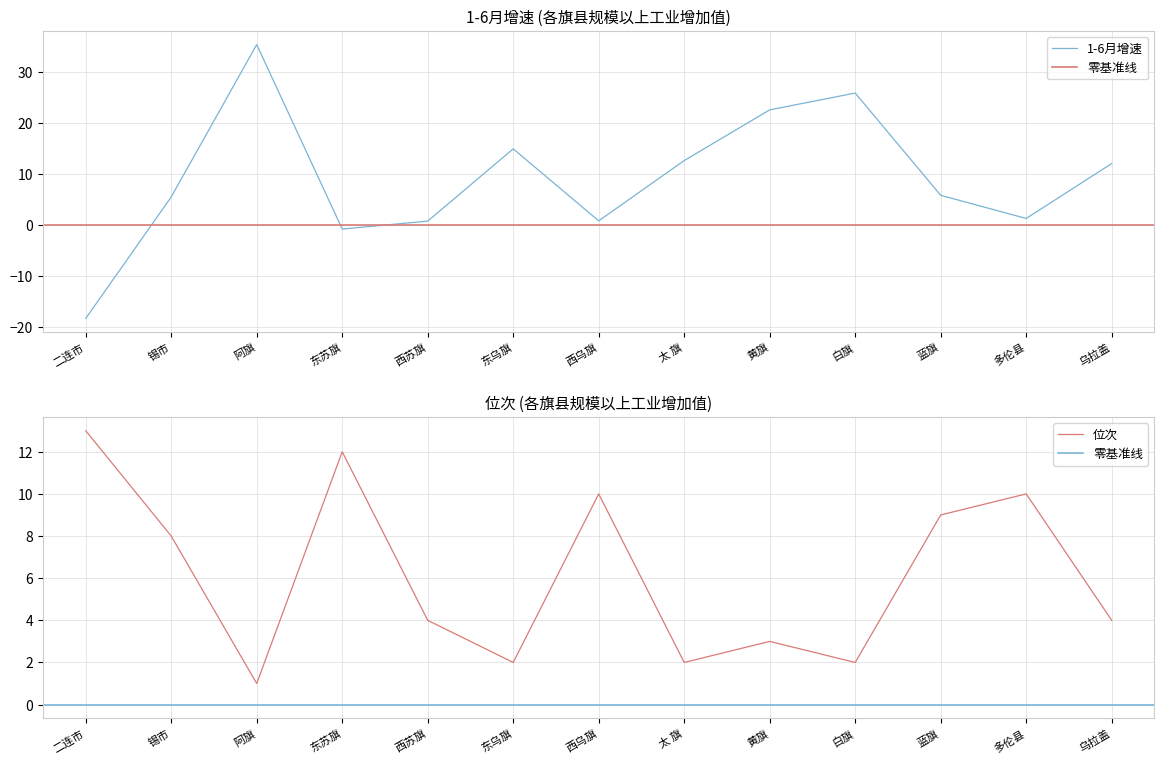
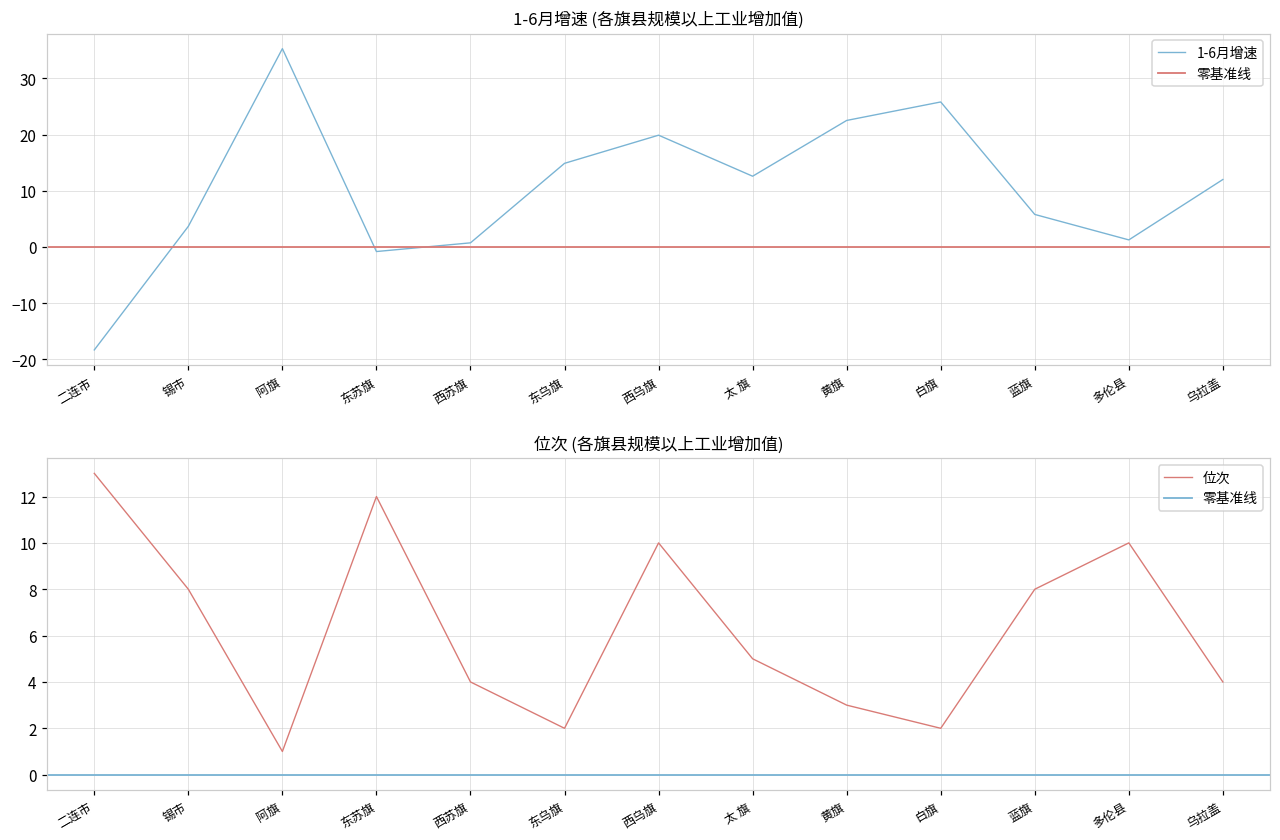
  {
    "1-6月增速 (各旗县规模以上工业增加值)": {
      "二连市": -18,
-     "锡市": 5,
+     "锡市": 4,
      "阿旗": 35,
      "东苏旗": -1,
      "西苏旗": 1,
      "东乌旗": 15,
-     "西乌旗": 1,
+     "西乌旗": 20,
      "太 旗": 13,
      "黄旗": 23,
      "白旗": 26,
      "蓝旗": 6,
      "多伦县": 1,
      "乌拉盖": 12
    },
    "位次 (各旗县规模以上工业增加值)": {
      "二连市": 13,
      "锡市": 8,
      "阿旗": 1,
      "东苏旗": 12,
      "西苏旗": 4,
      "东乌旗": 2,
      "西乌旗": 10,
-     "太 旗": 2,
+     "太 旗": 5,
      "黄旗": 3,
      "白旗": 2,
-     "蓝旗": 9,
+     "蓝旗": 8,
      "多伦县": 10,
      "乌拉盖": 4
    }
  }
